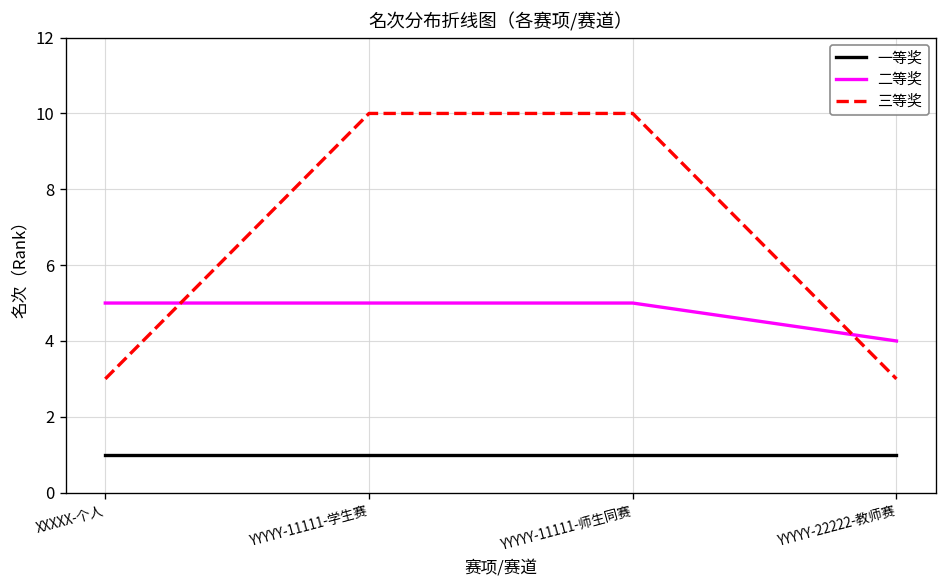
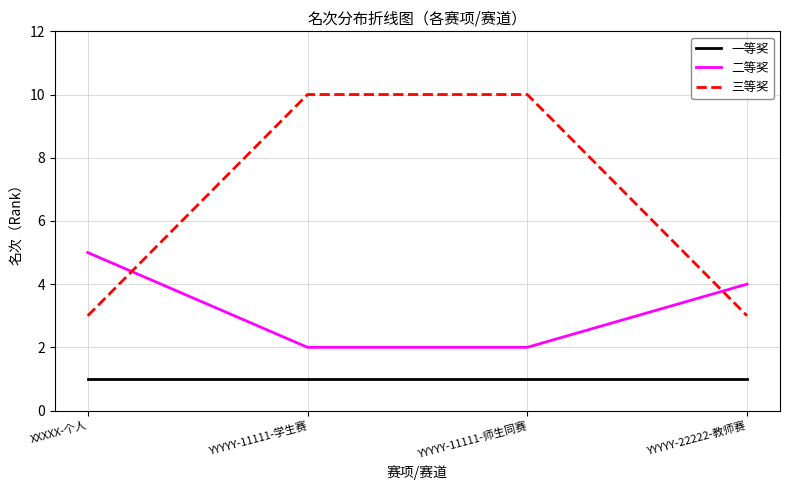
  {
    "一等奖": {
      "XXXXX-个人": 1,
      "YYYYY-11111-学生赛": 1,
      "YYYYY-11111-师生同赛": 1,
      "YYYYY-22222-教师赛": 1
    },
    "二等奖": {
      "XXXXX-个人": 5,
-     "YYYYY-11111-学生赛": 5,
-     "YYYYY-11111-师生同赛": 5,
+     "YYYYY-11111-学生赛": 2,
+     "YYYYY-11111-师生同赛": 2,
      "YYYYY-22222-教师赛": 4
    },
    "三等奖": {
      "XXXXX-个人": 3,
      "YYYYY-11111-学生赛": 10,
      "YYYYY-11111-师生同赛": 10,
      "YYYYY-22222-教师赛": 3
    }
  }
